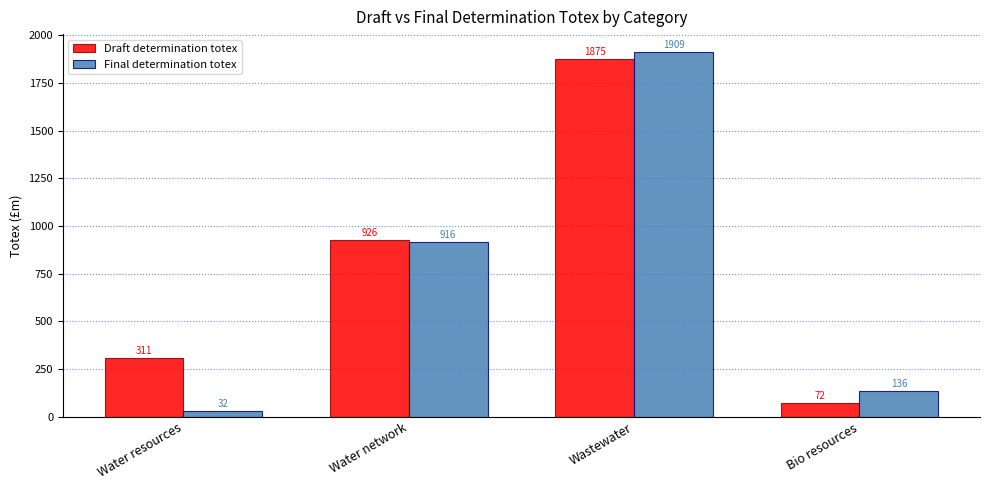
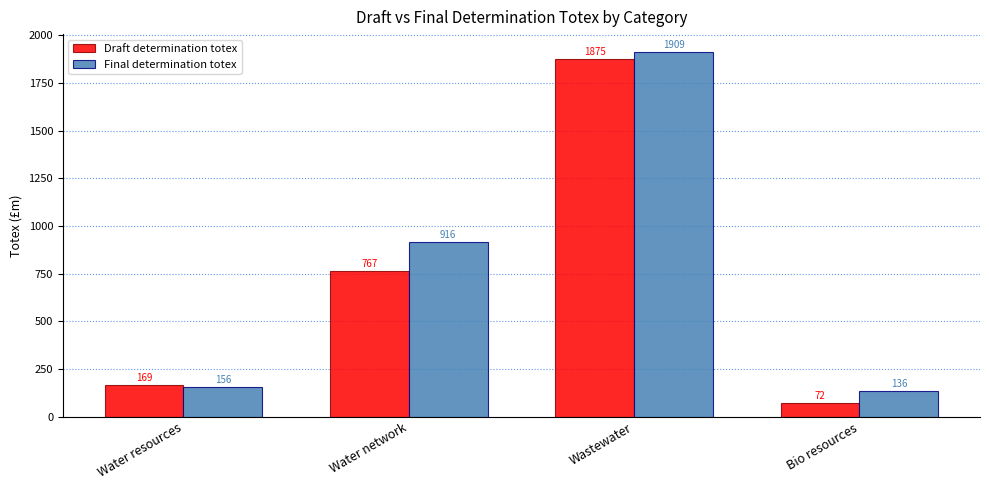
  {
    "Draft determination totex": {
-     "Water resources": 311,
-     "Water network": 926,
+     "Water resources": 169,
+     "Water network": 767,
      "Wastewater": 1875,
      "Bio resources": 72
    },
    "Final determination totex": {
-     "Water resources": 32,
+     "Water resources": 156,
      "Water network": 916,
      "Wastewater": 1909,
      "Bio resources": 136
    }
  }
